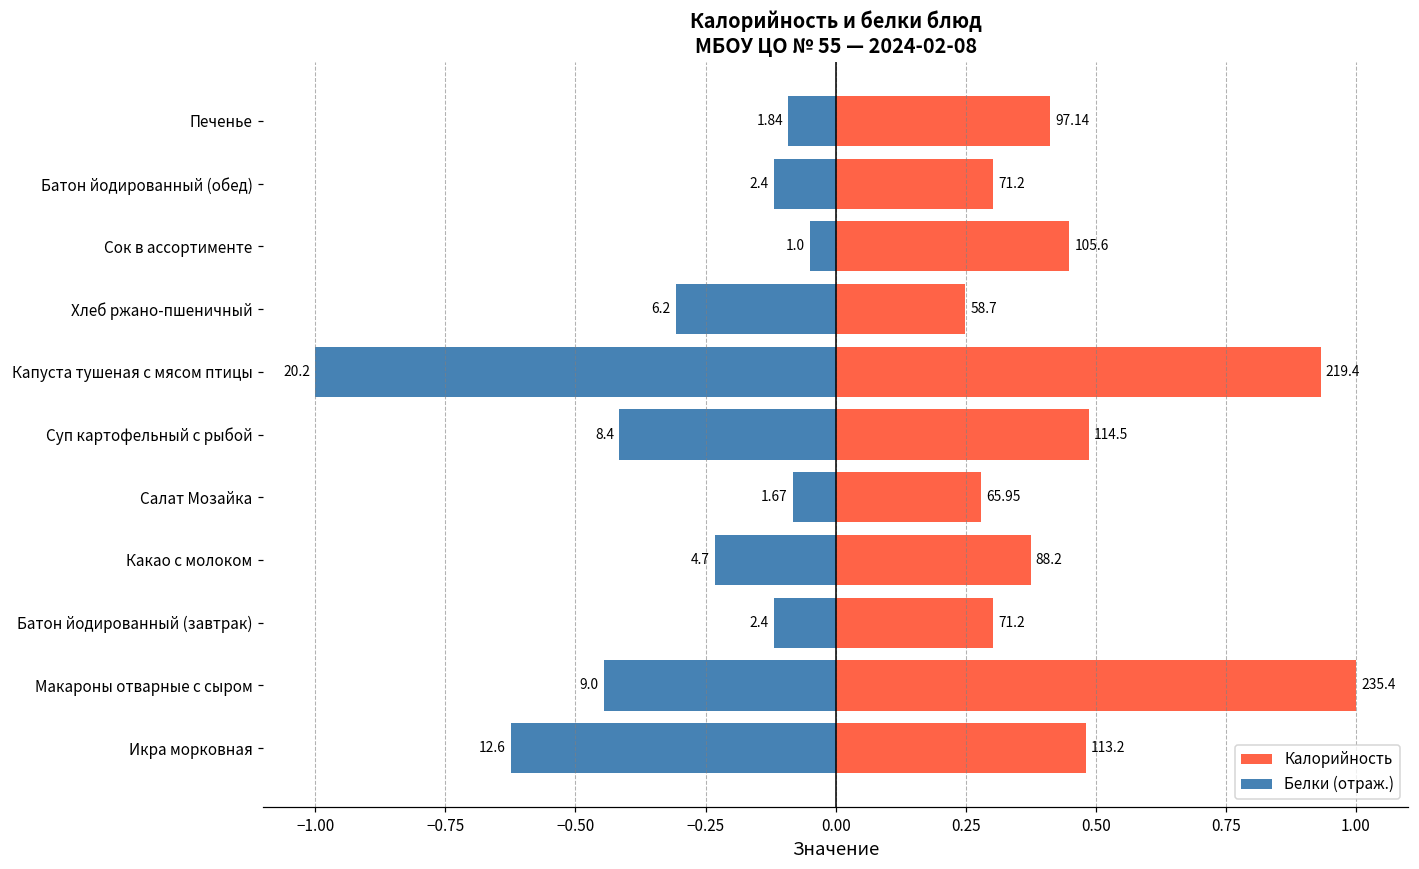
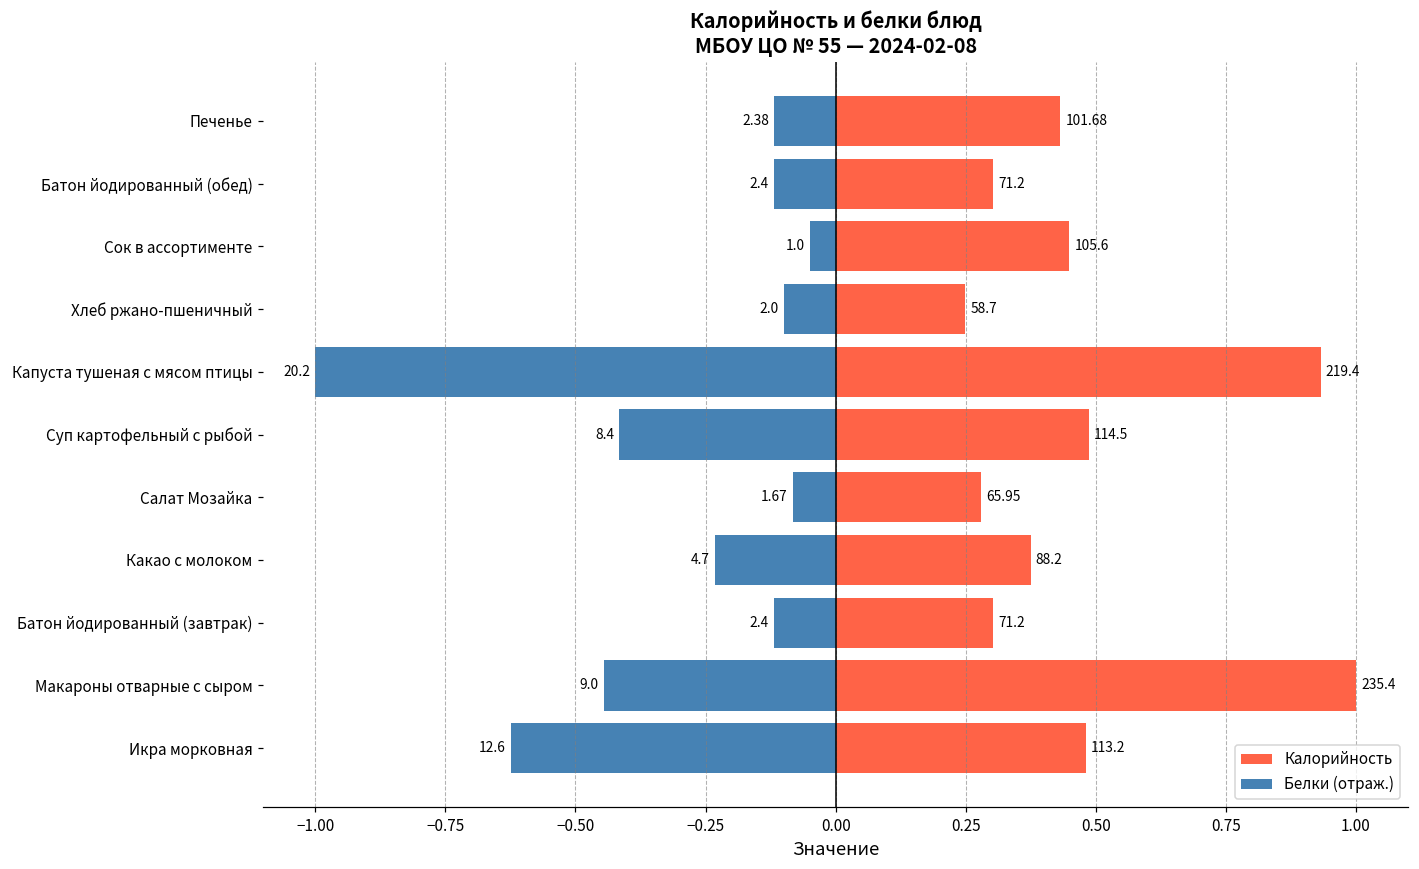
  {
    "Калорийность": {
-     "Печенье": 97.14
+     "Печенье": 101.68
    },
    "Белки (отраж.)": {
-     "Печенье": 1.84,
-     "Хлеб ржано-пшеничный": 6.2
+     "Печенье": 2.38,
+     "Хлеб ржано-пшеничный": 2.0
    }
  }
